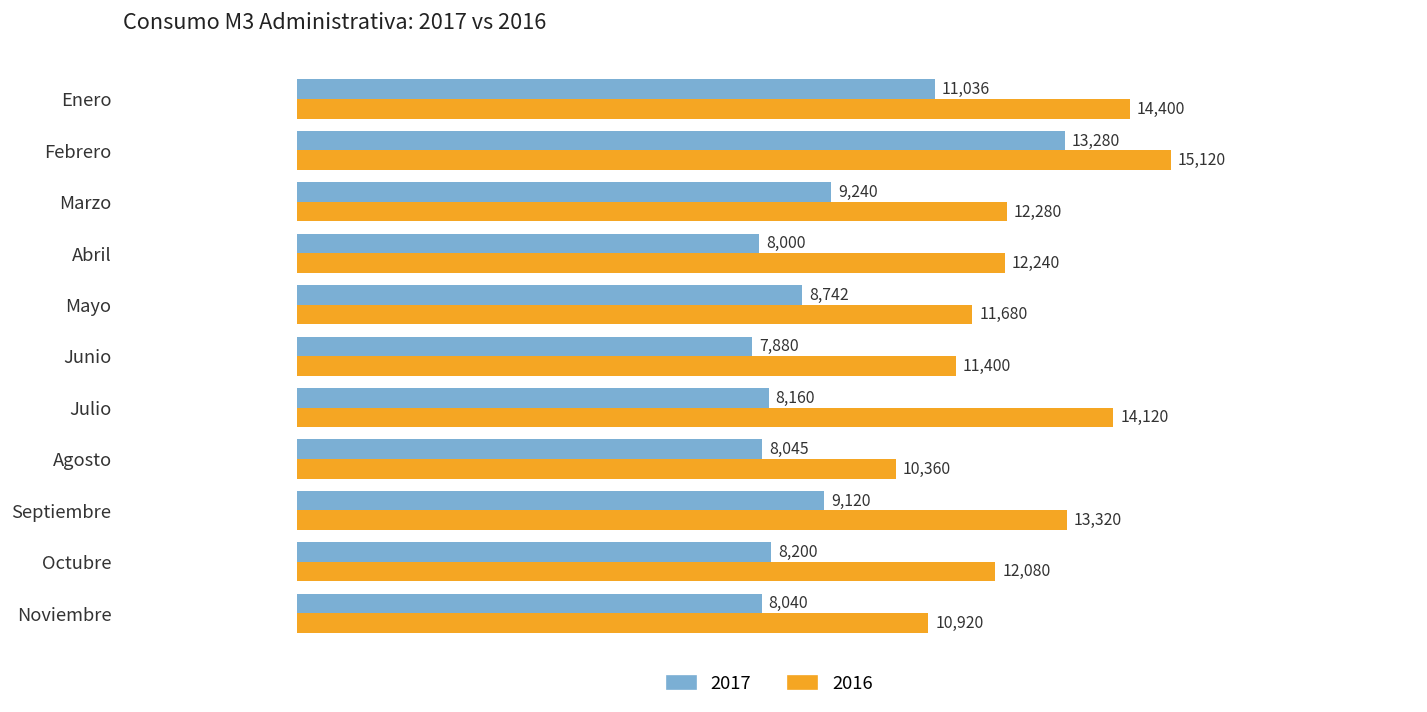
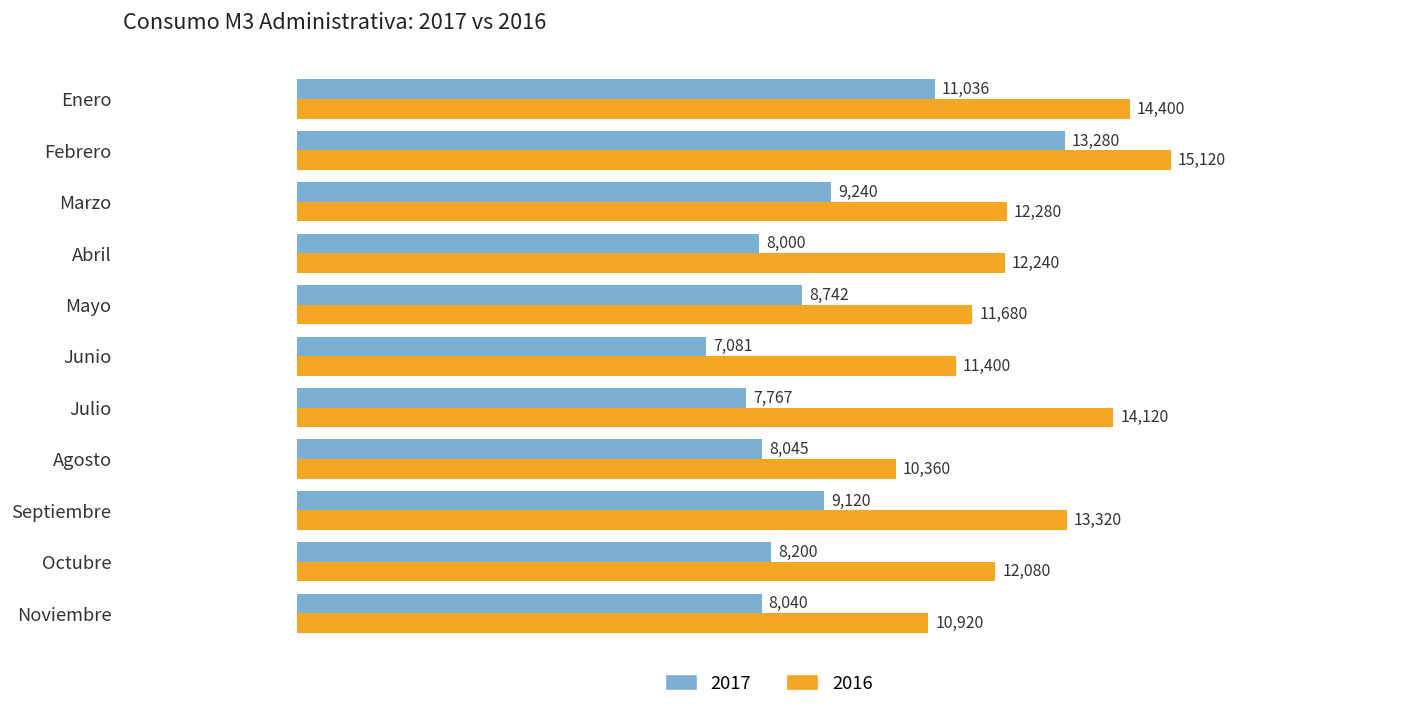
  {
    "2016": {
      "Enero": "14,400",
      "Febrero": "15,120",
      "Marzo": "12,280",
      "Abril": "12,240",
      "Mayo": "11,680",
      "Junio": "11,400",
      "Julio": "14,120",
      "Agosto": "10,360",
      "Septiembre": "13,320",
      "Octubre": "12,080",
      "Noviembre": "10,920"
    },
    "2017": {
      "Enero": "11,036",
      "Febrero": "13,280",
      "Marzo": "9,240",
      "Abril": "8,000",
      "Mayo": "8,742",
-     "Junio": "7,880",
-     "Julio": "8,160",
+     "Junio": "7,081",
+     "Julio": "7,767",
      "Agosto": "8,045",
      "Septiembre": "9,120",
      "Octubre": "8,200",
      "Noviembre": "8,040"
    }
  }
